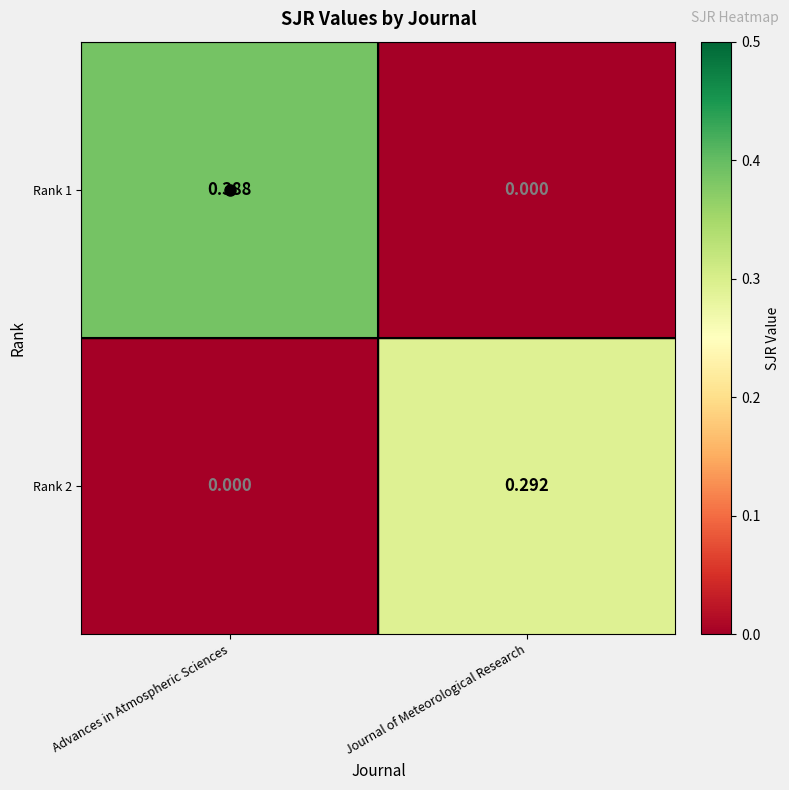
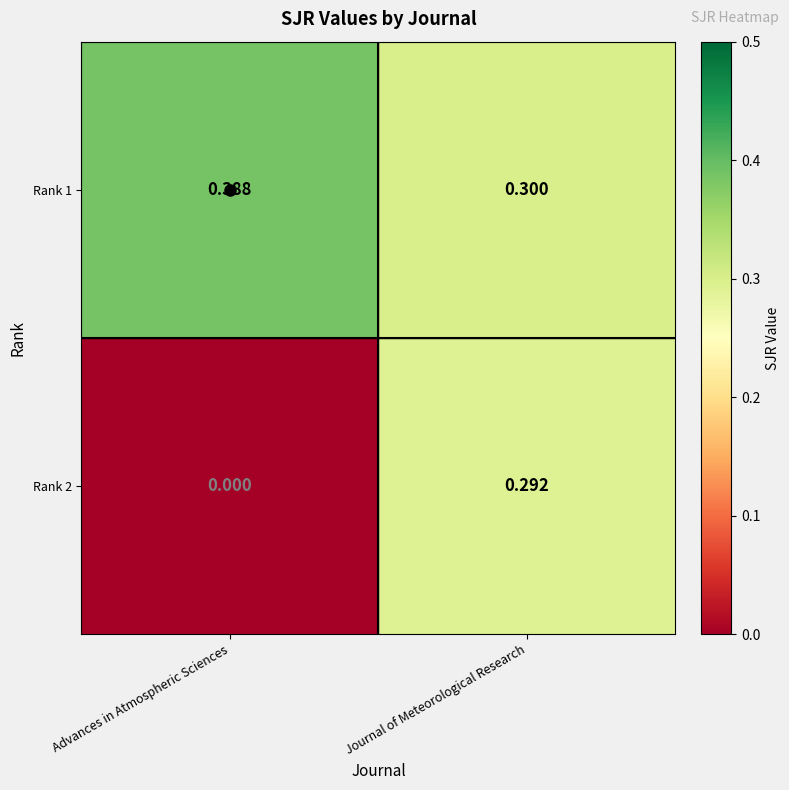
  {
    "Rank 1": {
-     "Journal of Meteorological Research": 0.000
+     "Journal of Meteorological Research": 0.300
    },
    "Rank 2": {
      "Advances in Atmospheric Sciences": 0.000,
      "Journal of Meteorological Research": 0.292
    }
  }
